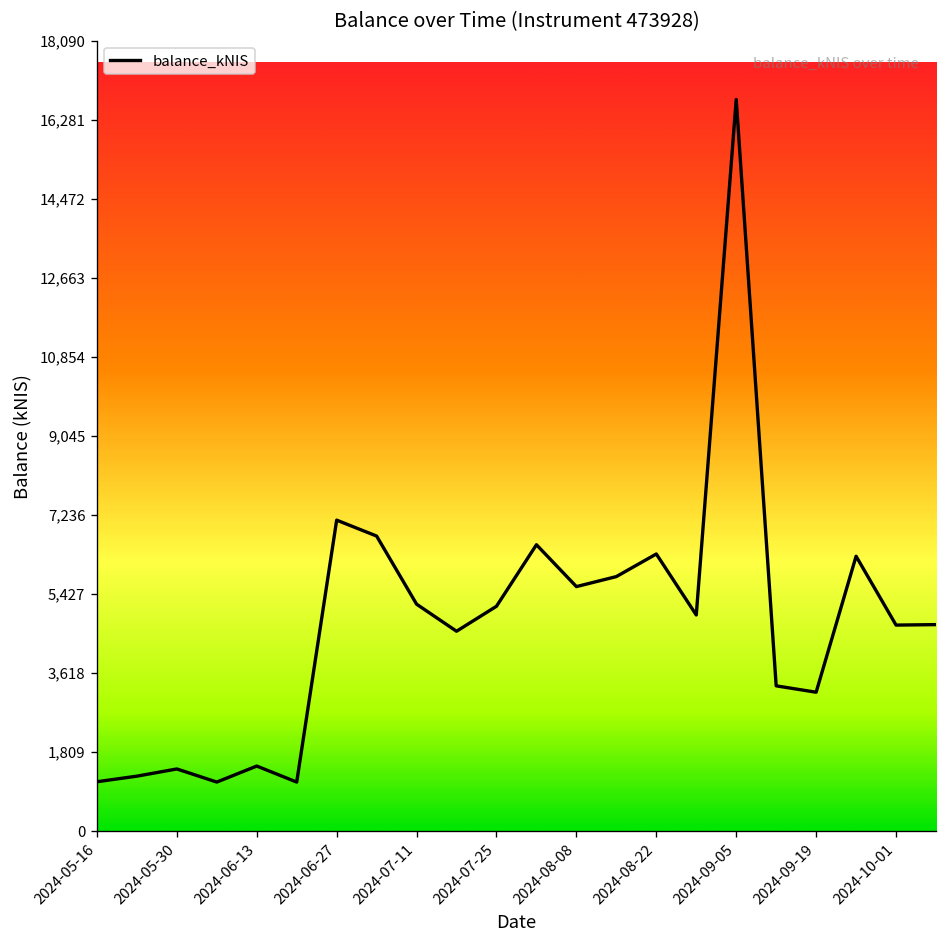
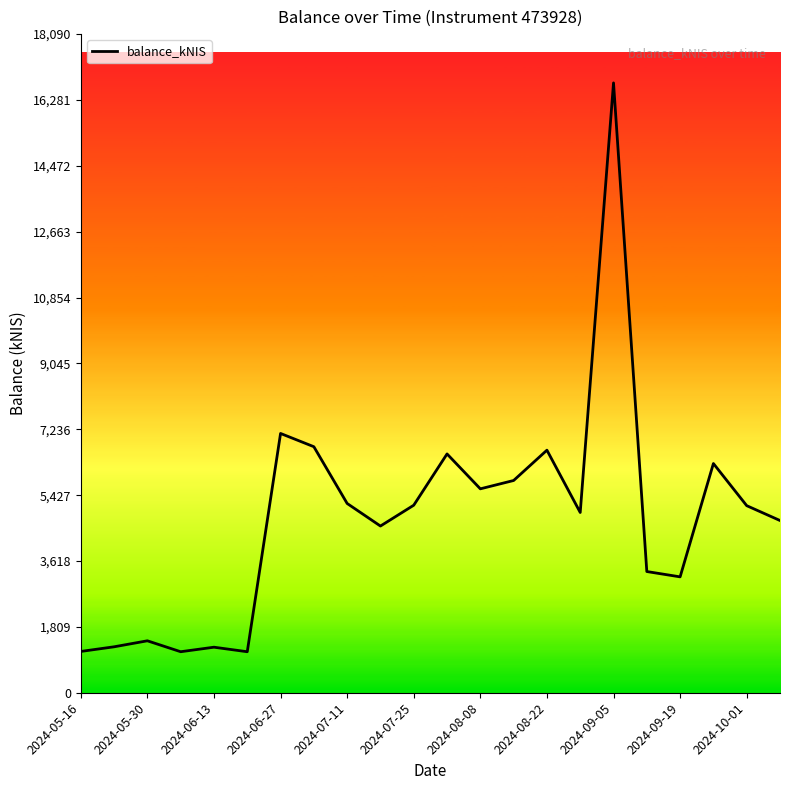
  {
    "2024-05-16": "1,100",
    "2024-05-30": "1,400",
-   "2024-06-13": "1,500",
+   "2024-06-13": "1,300",
    "2024-06-27": "7,100",
    "2024-07-11": "5,200",
    "2024-07-25": "5,200",
    "2024-08-08": "5,600",
-   "2024-08-22": "6,300",
+   "2024-08-22": "6,700",
    "2024-09-05": "16,800",
    "2024-09-19": "3,200",
-   "2024-10-01": "4,700"
+   "2024-10-01": "5,100"
  }
